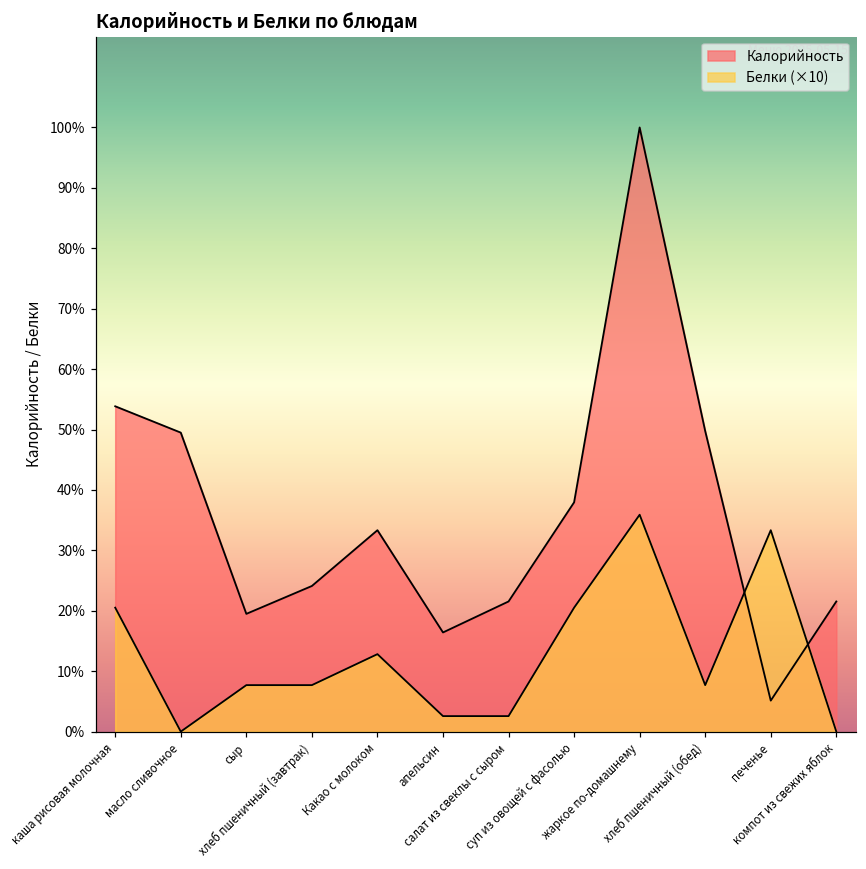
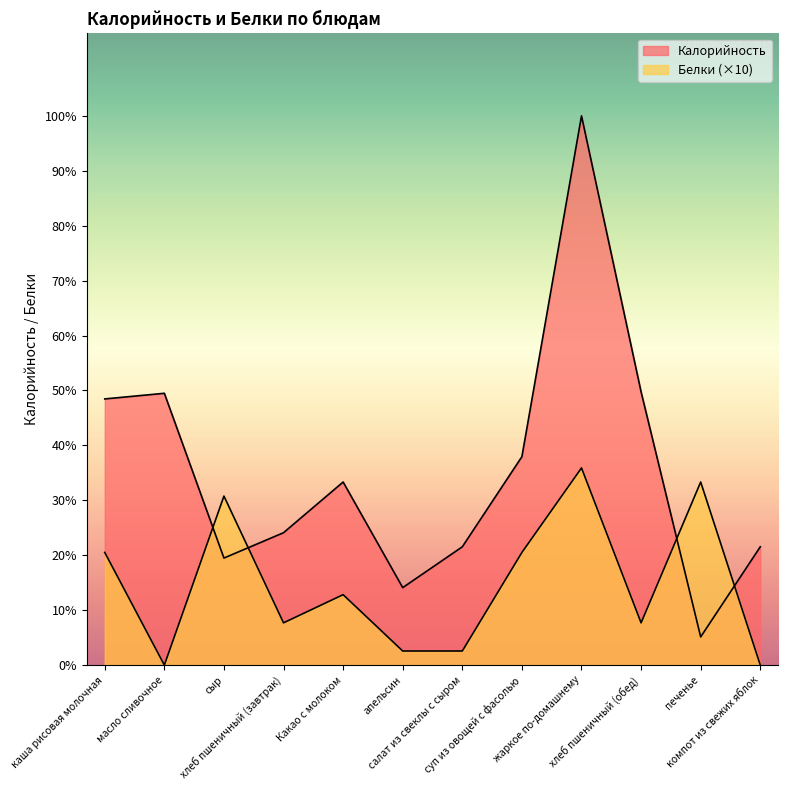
  {
    "Калорийность": {
-     "каша рисовая молочная": "54%",
+     "каша рисовая молочная": "48%",
      "масло сливочное": "49%",
      "сыр": "19%",
      "хлеб пшеничный (завтрак)": "24%",
      "Какао с молоком": "33%",
-     "апельсин": "16%",
+     "апельсин": "14%",
      "салат из свеклы с сыром": "22%",
      "суп из овощей с фасолью": "38%",
      "жаркое по-домашнему": "100%",
      "хлеб пшеничный (обед)": "50%",
      "печенье": "5%",
      "компот из свежих яблок": "22%"
    },
    "Белки (×10)": {
      "каша рисовая молочная": "21%",
      "масло сливочное": "0%",
-     "сыр": "8%",
+     "сыр": "31%",
      "хлеб пшеничный (завтрак)": "8%",
      "Какао с молоком": "13%",
      "апельсин": "3%",
      "салат из свеклы с сыром": "3%",
      "суп из овощей с фасолью": "21%",
      "жаркое по-домашнему": "36%",
      "хлеб пшеничный (обед)": "8%",
      "печенье": "33%",
      "компот из свежих яблок": "0%"
    }
  }
